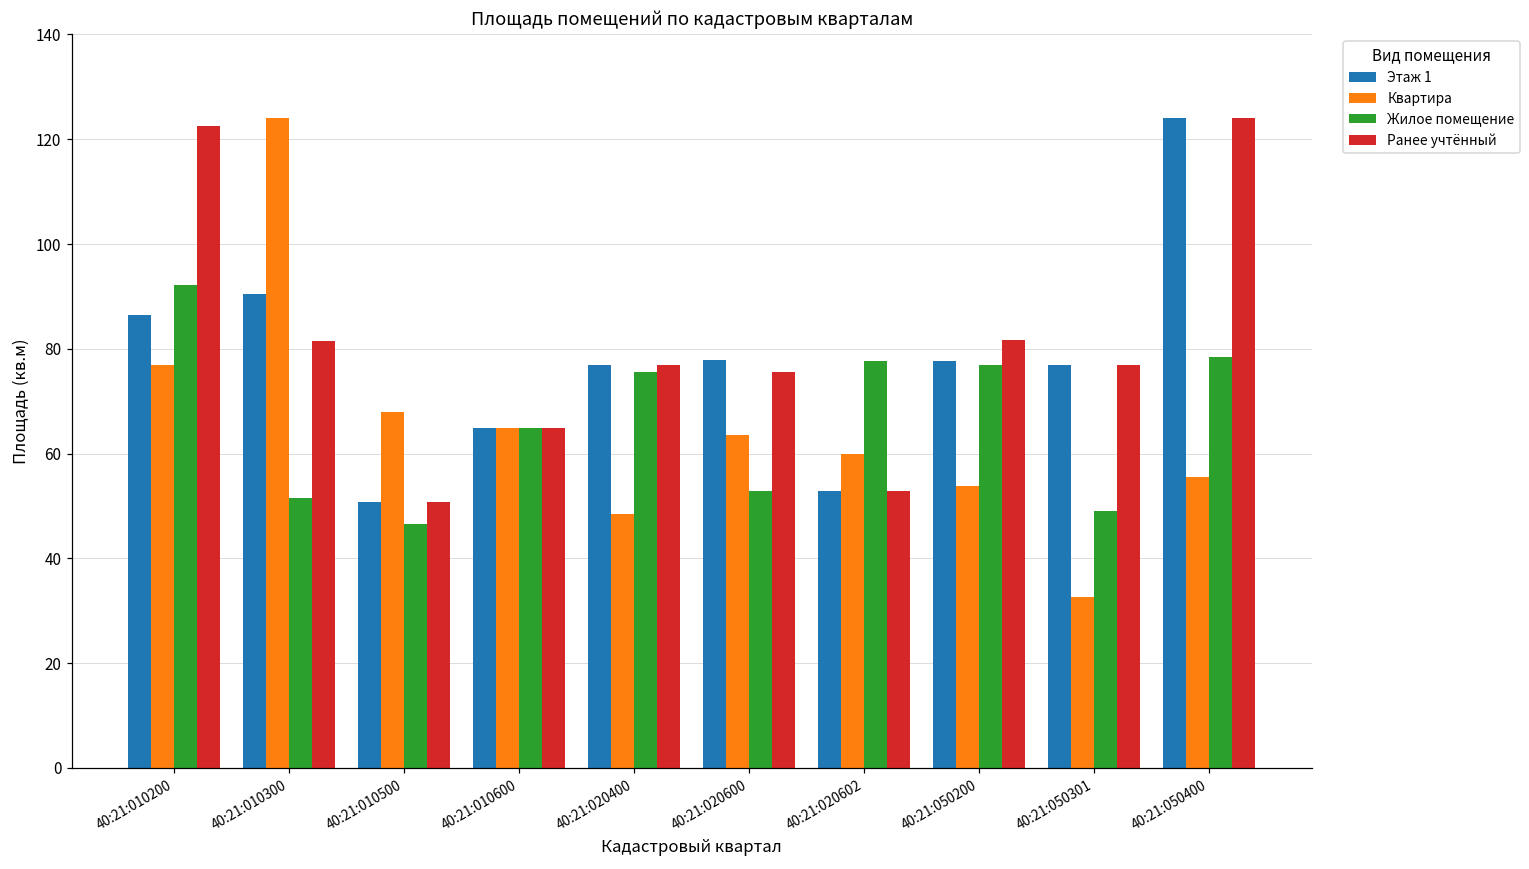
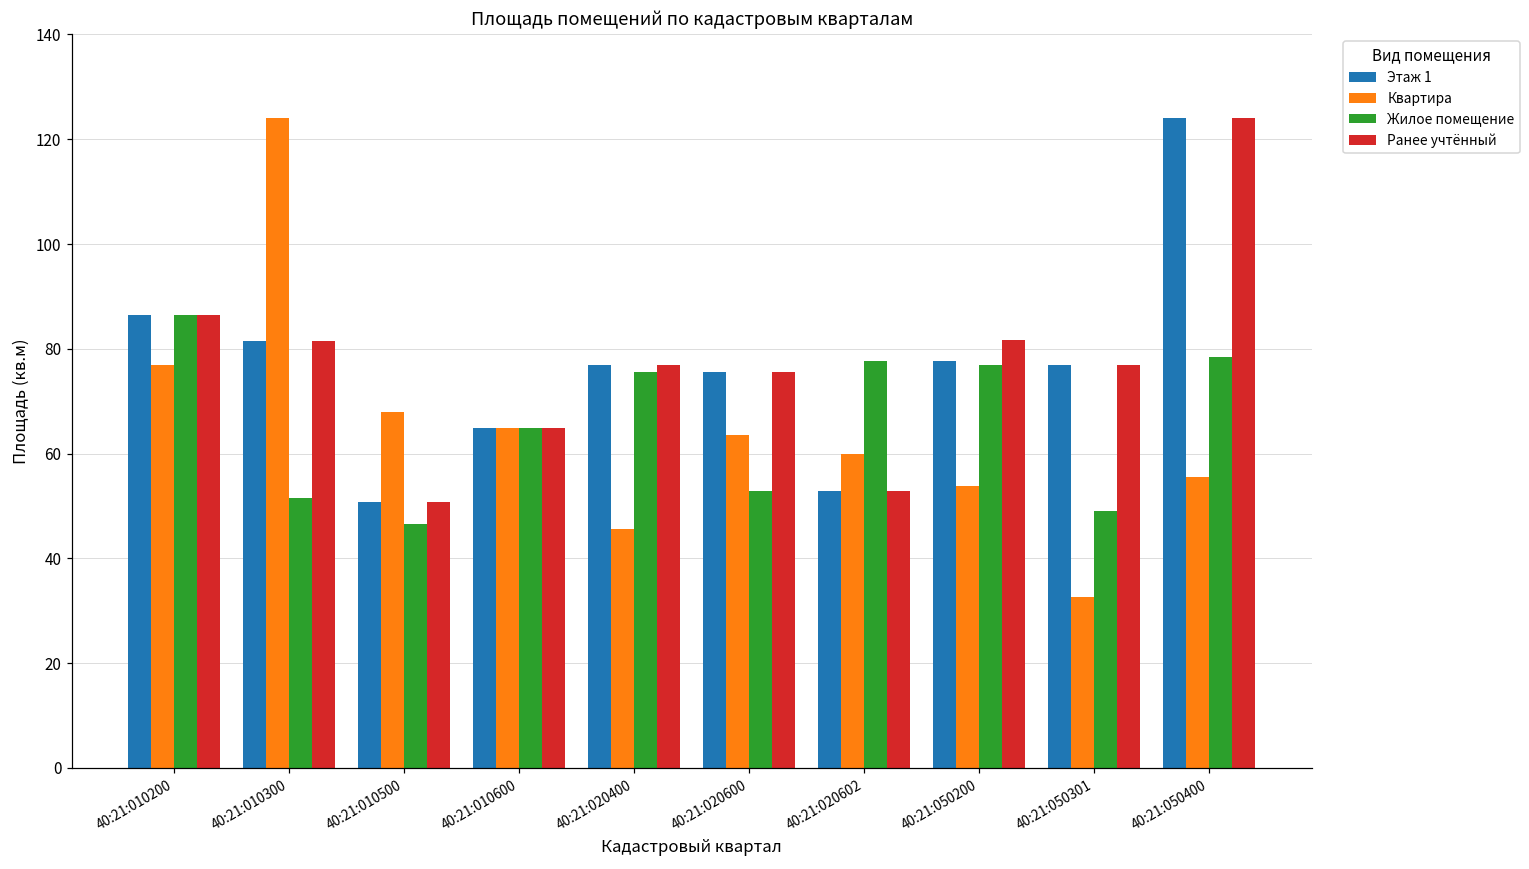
  {
    "Этаж 1": {
      "40:21:010200": 87,
-     "40:21:010300": 90,
+     "40:21:010300": 82,
      "40:21:010500": 51,
      "40:21:010600": 65,
      "40:21:020400": 77,
-     "40:21:020600": 78,
+     "40:21:020600": 76,
      "40:21:020602": 53,
      "40:21:050200": 78,
      "40:21:050301": 77,
      "40:21:050400": 124
    },
    "Квартира": {
      "40:21:010200": 77,
      "40:21:010300": 124,
      "40:21:010500": 68,
      "40:21:010600": 65,
-     "40:21:020400": 48,
+     "40:21:020400": 46,
      "40:21:020600": 64,
      "40:21:020602": 60,
      "40:21:050200": 54,
      "40:21:050301": 33,
      "40:21:050400": 56
    },
    "Жилое помещение": {
-     "40:21:010200": 92,
+     "40:21:010200": 87,
      "40:21:010300": 52,
      "40:21:010500": 47,
      "40:21:010600": 65,
      "40:21:020400": 76,
      "40:21:020600": 53,
      "40:21:020602": 78,
      "40:21:050200": 77,
      "40:21:050301": 49,
      "40:21:050400": 79
    },
    "Ранее учтённый": {
-     "40:21:010200": 123,
+     "40:21:010200": 87,
      "40:21:010300": 82,
      "40:21:010500": 51,
      "40:21:010600": 65,
      "40:21:020400": 77,
      "40:21:020600": 76,
      "40:21:020602": 53,
      "40:21:050200": 82,
      "40:21:050301": 77,
      "40:21:050400": 124
    }
  }
